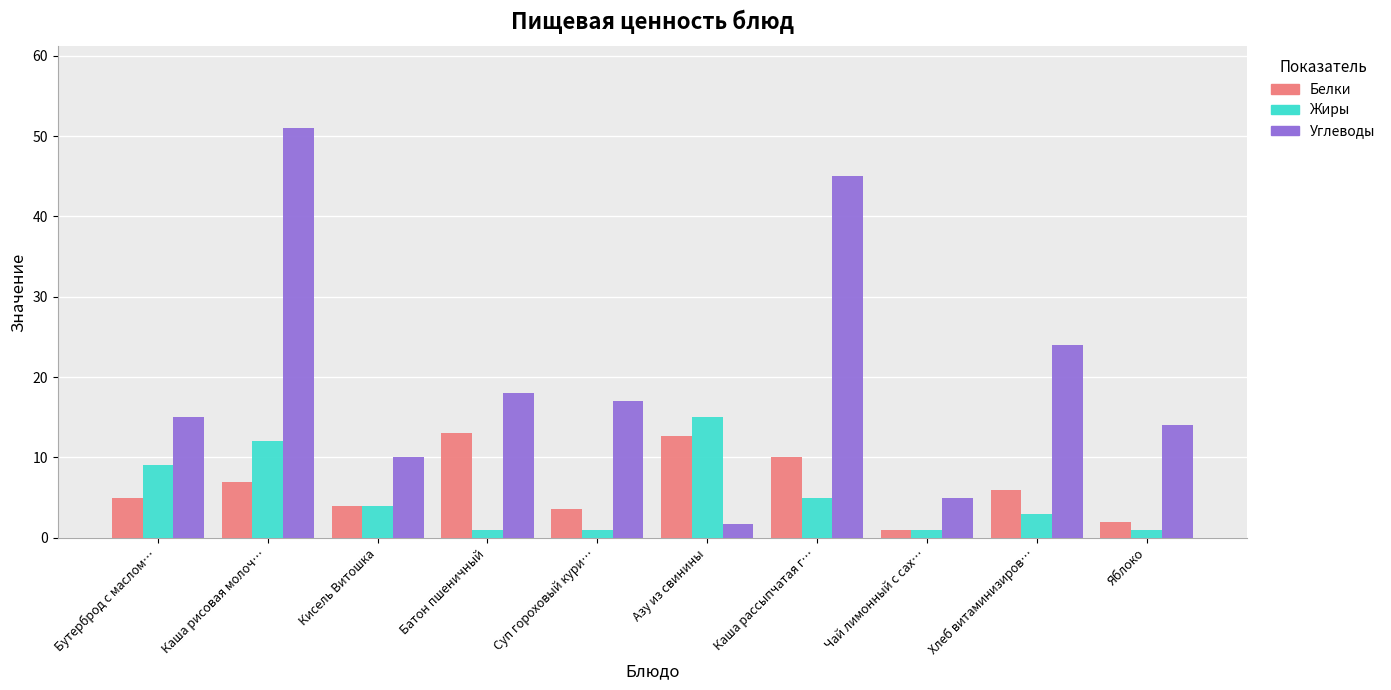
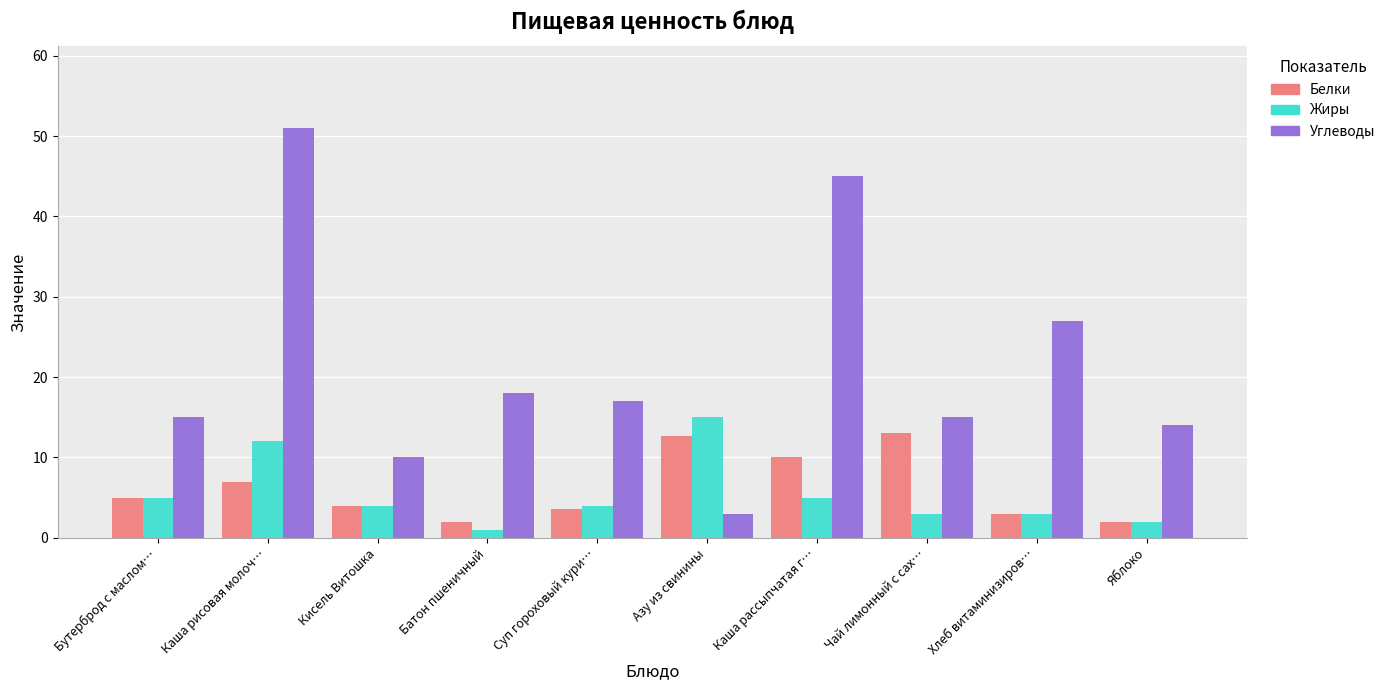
  {
    "Белки": {
      "Бутерброд с маслом…": 5,
      "Каша рисовая молоч…": 7,
      "Кисель Витошка": 4,
-     "Батон пшеничный": 13,
+     "Батон пшеничный": 2,
      "Суп гороховый кури…": 4,
      "Азу из свинины": 13,
      "Каша рассыпчатая г…": 10,
-     "Чай лимонный с сах…": 1,
-     "Хлеб витаминизиров…": 6,
+     "Чай лимонный с сах…": 13,
+     "Хлеб витаминизиров…": 3,
      "Яблоко": 2
    },
    "Жиры": {
-     "Бутерброд с маслом…": 9,
+     "Бутерброд с маслом…": 5,
      "Каша рисовая молоч…": 12,
      "Кисель Витошка": 4,
      "Батон пшеничный": 1,
-     "Суп гороховый кури…": 1,
+     "Суп гороховый кури…": 4,
      "Азу из свинины": 15,
      "Каша рассыпчатая г…": 5,
-     "Чай лимонный с сах…": 1,
+     "Чай лимонный с сах…": 3,
      "Хлеб витаминизиров…": 3,
-     "Яблоко": 1
+     "Яблоко": 2
    },
    "Углеводы": {
      "Бутерброд с маслом…": 15,
      "Каша рисовая молоч…": 51,
      "Кисель Витошка": 10,
      "Батон пшеничный": 18,
      "Суп гороховый кури…": 17,
-     "Азу из свинины": 2,
+     "Азу из свинины": 3,
      "Каша рассыпчатая г…": 45,
-     "Чай лимонный с сах…": 5,
-     "Хлеб витаминизиров…": 24,
+     "Чай лимонный с сах…": 15,
+     "Хлеб витаминизиров…": 27,
      "Яблоко": 14
    }
  }
